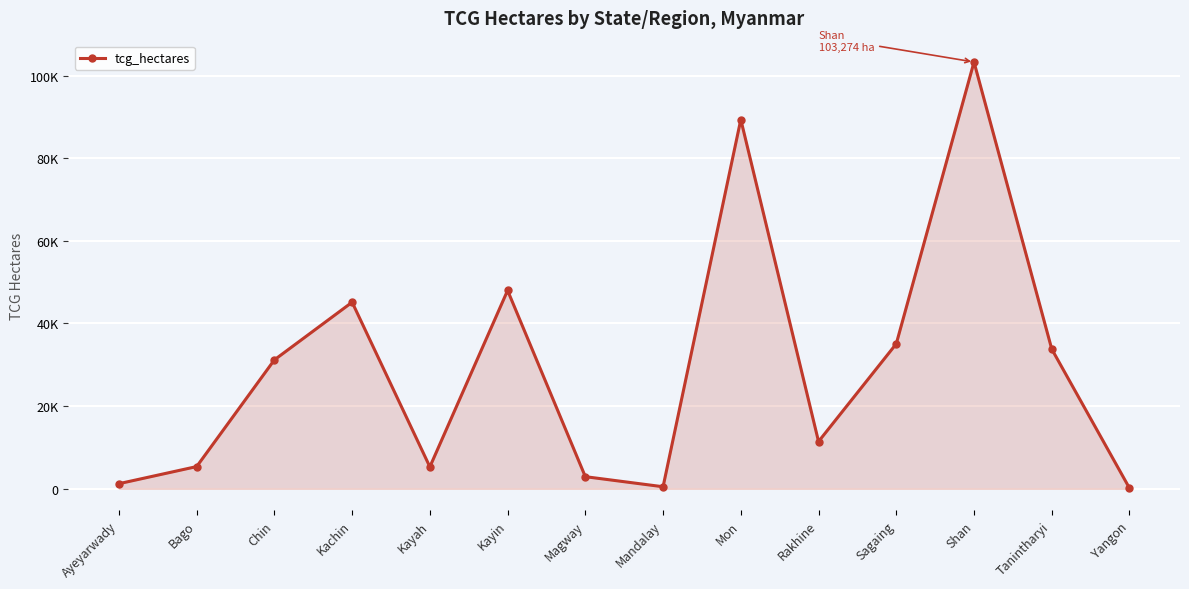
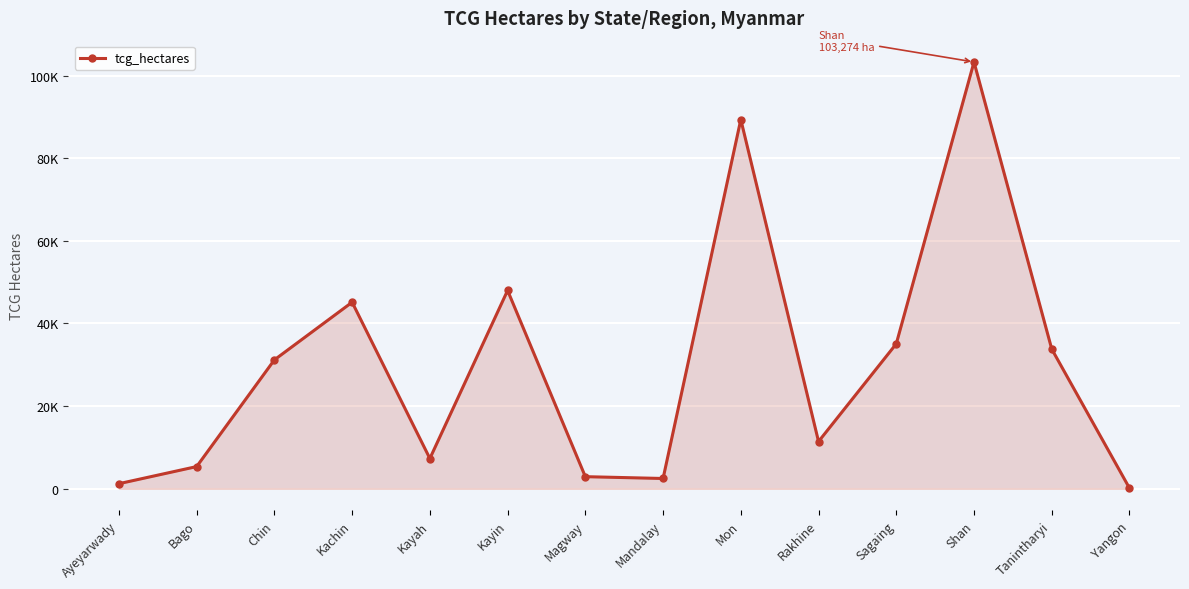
  {
    "Ayeyarwady": 1000,
    "Bago": 5000,
    "Chin": 31000,
    "Kachin": 45000,
-   "Kayah": 5000,
+   "Kayah": 7000,
    "Kayin": 48000,
    "Magway": 3000,
-   "Mandalay": 0,
+   "Mandalay": 2000,
    "Mon": 89000,
    "Rakhine": 11000,
    "Sagaing": 35000,
    "Tanintharyi": 34000,
    "Yangon": 0
  }
